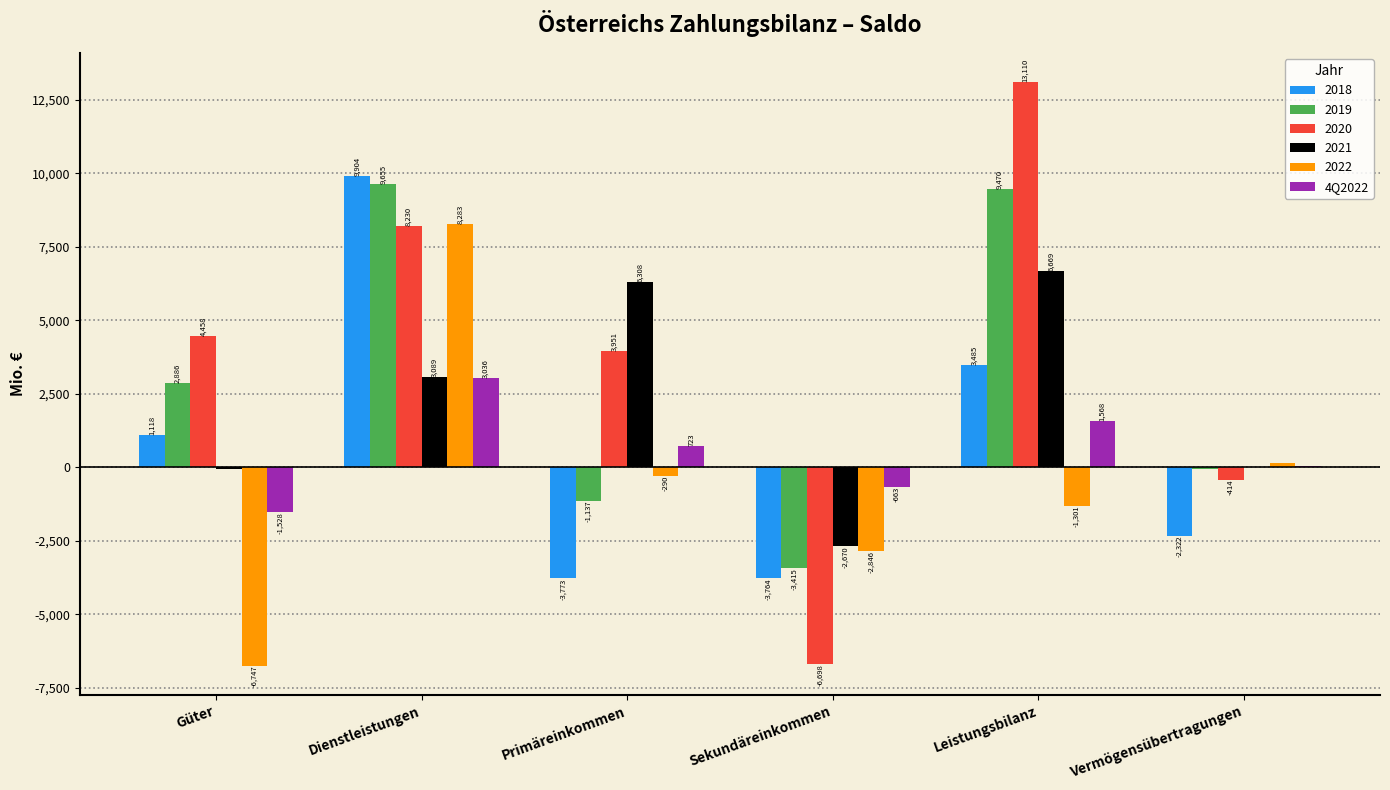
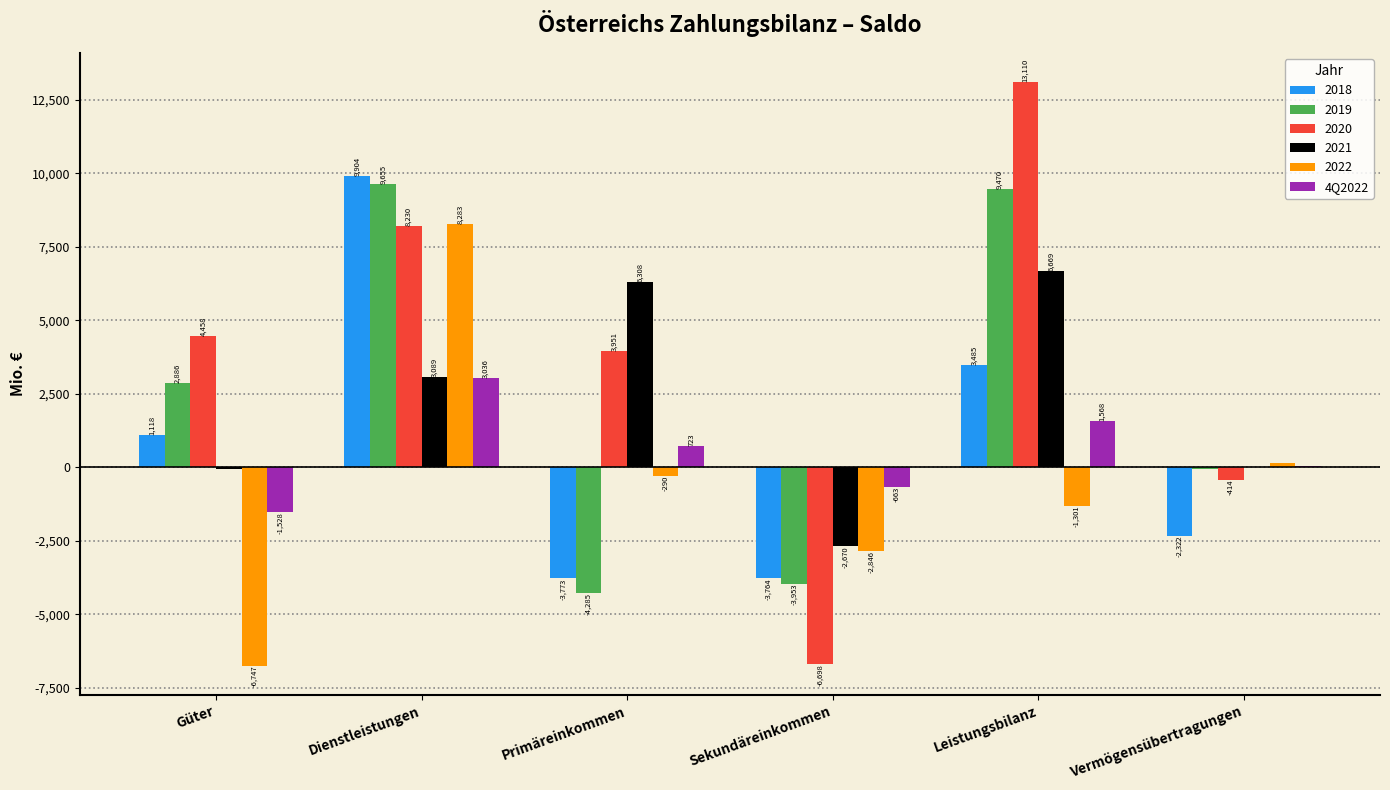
  {
    "2018": {
      "Güter": "1,118",
      "Dienstleistungen": "9,904",
      "Primäreinkommen": "-3,773",
      "Sekundäreinkommen": "-3,764",
      "Leistungsbilanz": "3,485",
      "Vermögensübertragungen": "-2,322"
    },
    "2019": {
      "Güter": "2,886",
      "Dienstleistungen": "9,655",
-     "Primäreinkommen": "-1,137",
-     "Sekundäreinkommen": "-3,415",
+     "Primäreinkommen": "-4,285",
+     "Sekundäreinkommen": "-3,953",
      "Leistungsbilanz": "9,470"
    },
    "2020": {
      "Güter": "4,458",
      "Dienstleistungen": "8,230",
      "Primäreinkommen": "3,951",
      "Sekundäreinkommen": "-6,698",
      "Leistungsbilanz": "13,110",
      "Vermögensübertragungen": "-414"
    },
    "2021": {
      "Dienstleistungen": "3,089",
      "Primäreinkommen": "6,308",
      "Sekundäreinkommen": "-2,670",
      "Leistungsbilanz": "6,669"
    },
    "2022": {
      "Güter": "-6,747",
      "Dienstleistungen": "8,283",
      "Primäreinkommen": "-290",
      "Sekundäreinkommen": "-2,846",
      "Leistungsbilanz": "-1,301"
    },
    "4Q2022": {
      "Güter": "-1,528",
      "Dienstleistungen": "3,036",
      "Primäreinkommen": "723",
      "Sekundäreinkommen": "-663",
      "Leistungsbilanz": "1,568"
    }
  }
